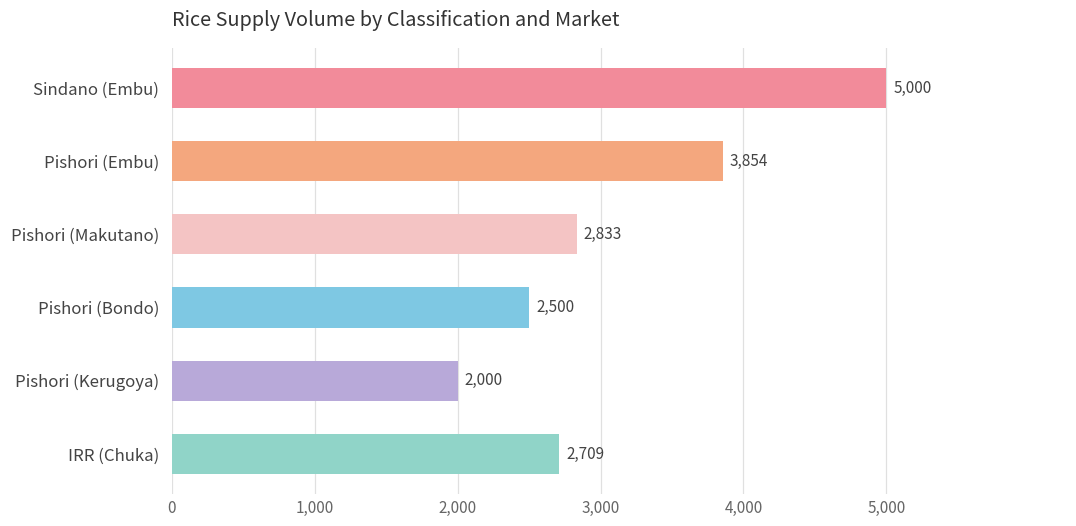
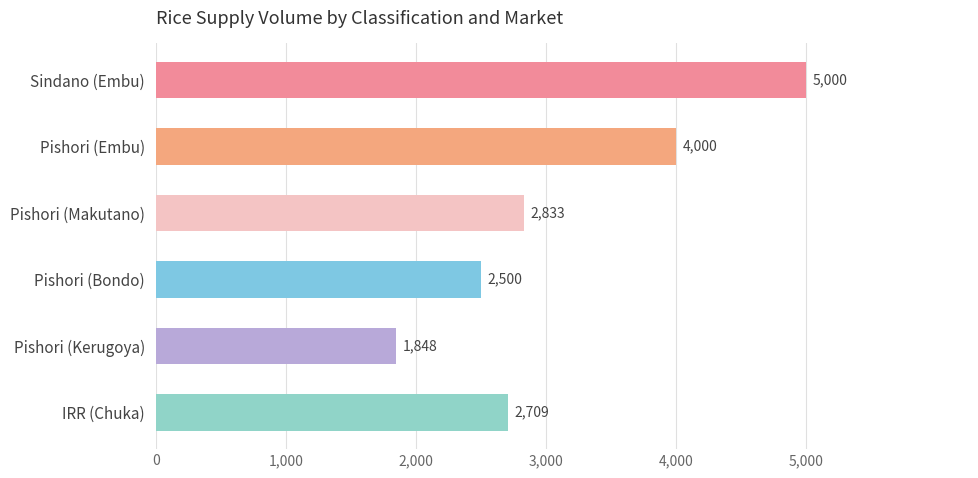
  {
    "Sindano (Embu)": "5,000",
-   "Pishori (Embu)": "3,854",
+   "Pishori (Embu)": "4,000",
    "Pishori (Makutano)": "2,833",
    "Pishori (Bondo)": "2,500",
-   "Pishori (Kerugoya)": "2,000",
+   "Pishori (Kerugoya)": "1,848",
    "IRR (Chuka)": "2,709"
  }
